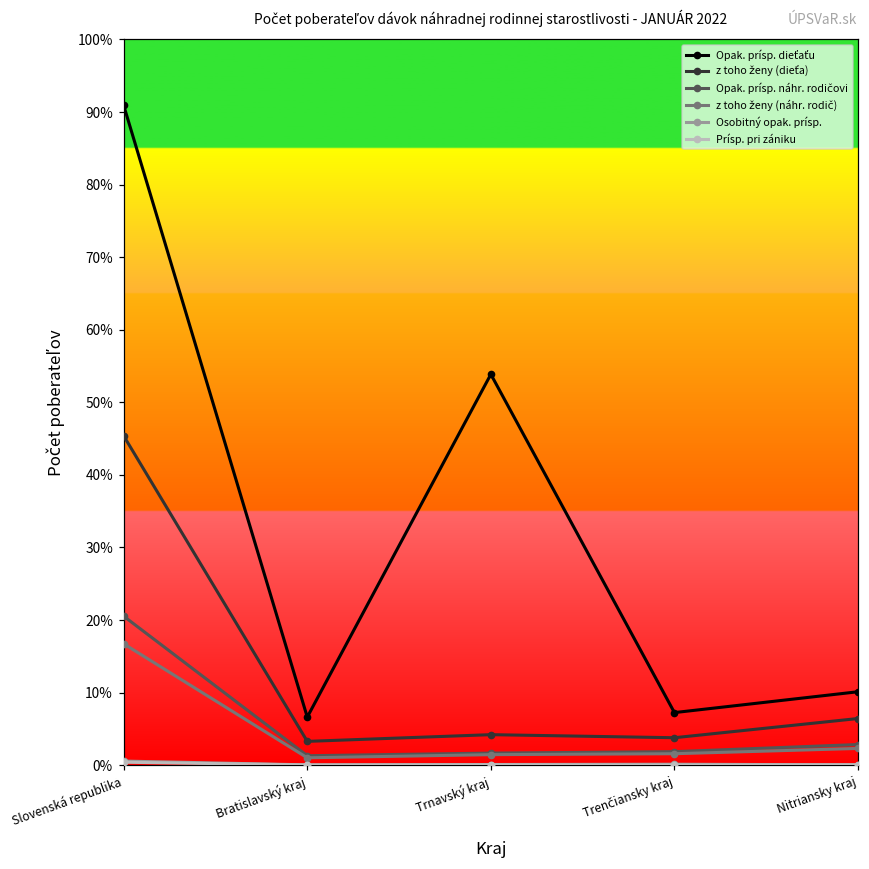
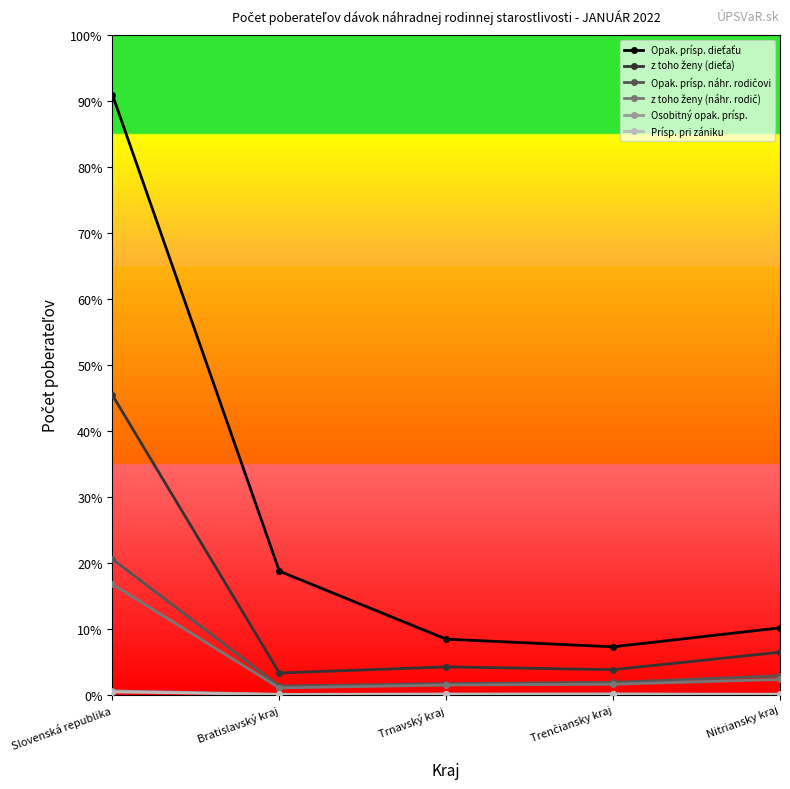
  {
    "Opak. prísp. dieťaťu": {
      "Slovenská republika": "91%",
-     "Bratislavský kraj": "7%",
-     "Trnavský kraj": "54%",
+     "Bratislavský kraj": "19%",
+     "Trnavský kraj": "8%",
      "Trenčiansky kraj": "7%",
      "Nitriansky kraj": "10%"
    }
  }
